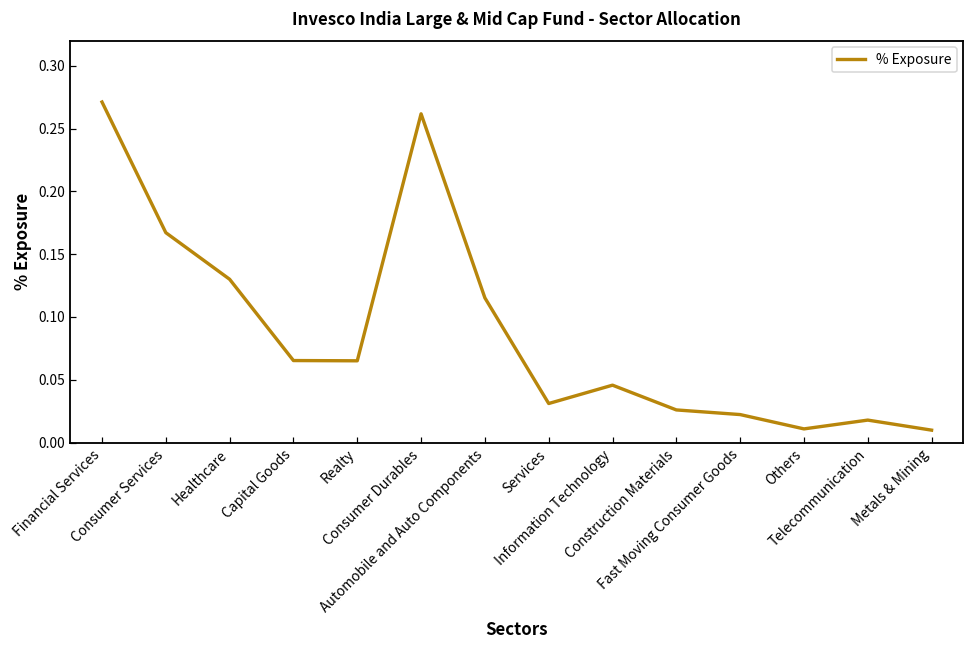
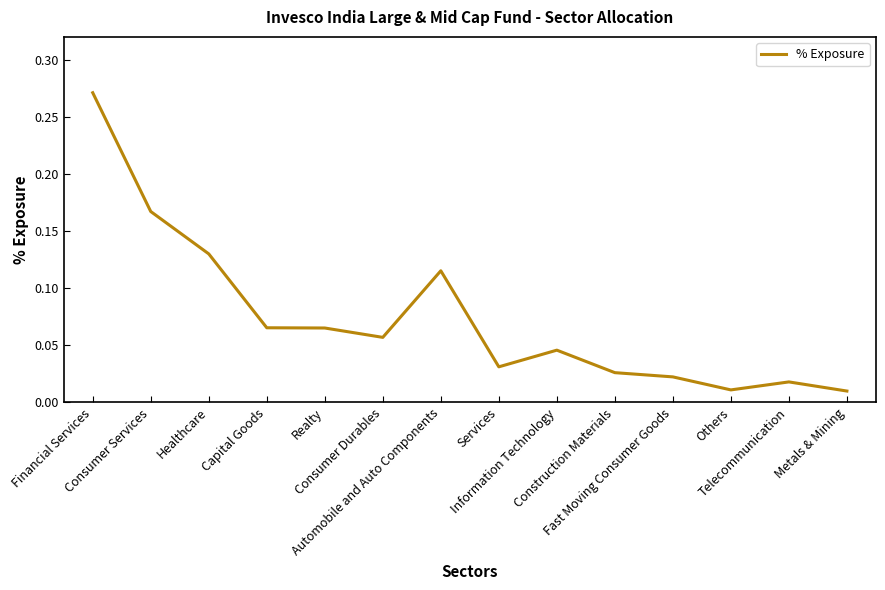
  {
    "Financial Services": 0.271,
    "Consumer Services": 0.167,
    "Healthcare": 0.130,
    "Capital Goods": 0.065,
    "Realty": 0.065,
-   "Consumer Durables": 0.262,
+   "Consumer Durables": 0.057,
    "Automobile and Auto Components": 0.115,
    "Services": 0.031,
    "Information Technology": 0.046,
    "Construction Materials": 0.026,
    "Fast Moving Consumer Goods": 0.022,
    "Others": 0.011,
    "Telecommunication": 0.018,
    "Metals & Mining": 0.010
  }
